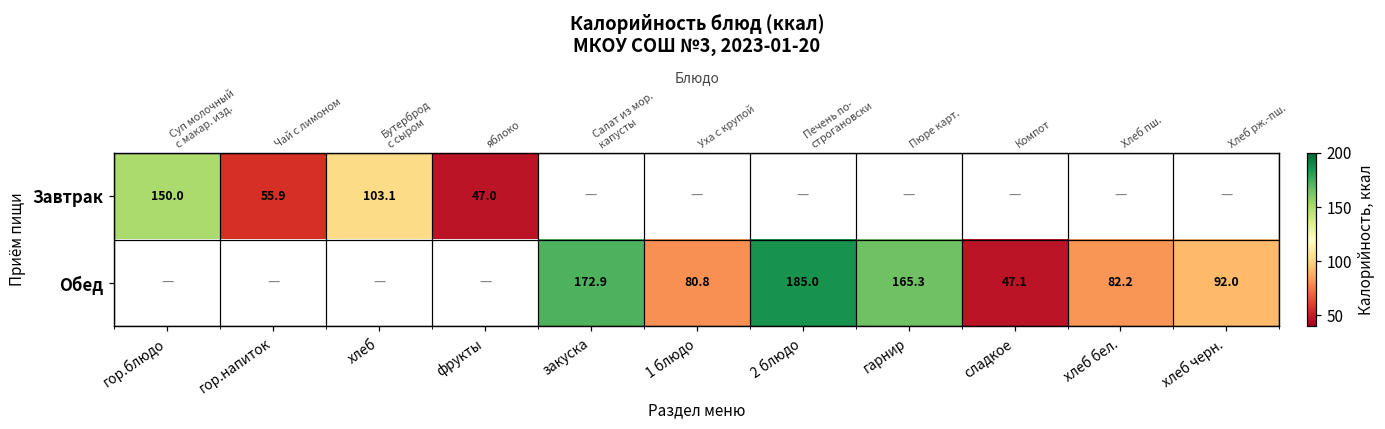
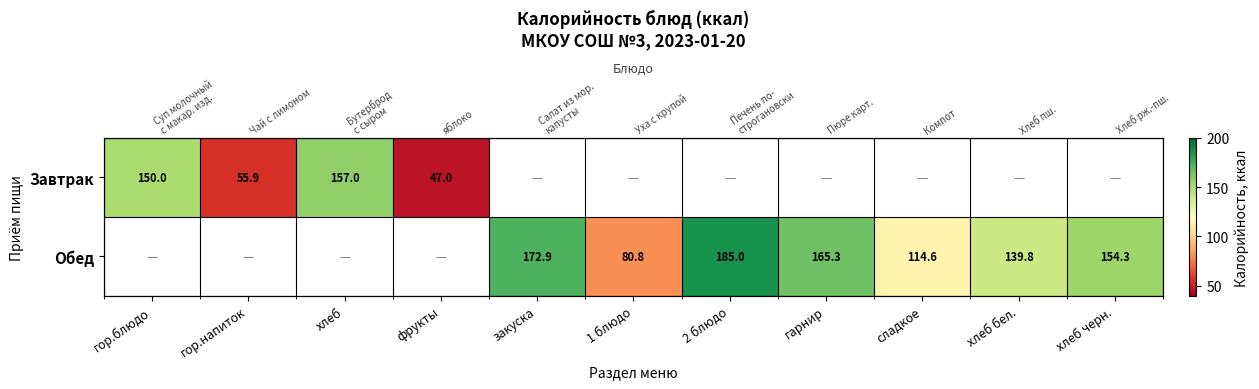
  {
    "Завтрак": {
      "гор.блюдо": 150.0,
      "гор.напиток": 55.9,
-     "хлеб": 103.1,
+     "хлеб": 157.0,
      "фрукты": 47.0
    },
    "Обед": {
      "закуска": 172.9,
      "1 блюдо": 80.8,
      "2 блюдо": 185.0,
      "гарнир": 165.3,
-     "сладкое": 47.1,
-     "хлеб бел.": 82.2,
-     "хлеб черн.": 92.0
+     "сладкое": 114.6,
+     "хлеб бел.": 139.8,
+     "хлеб черн.": 154.3
    }
  }
